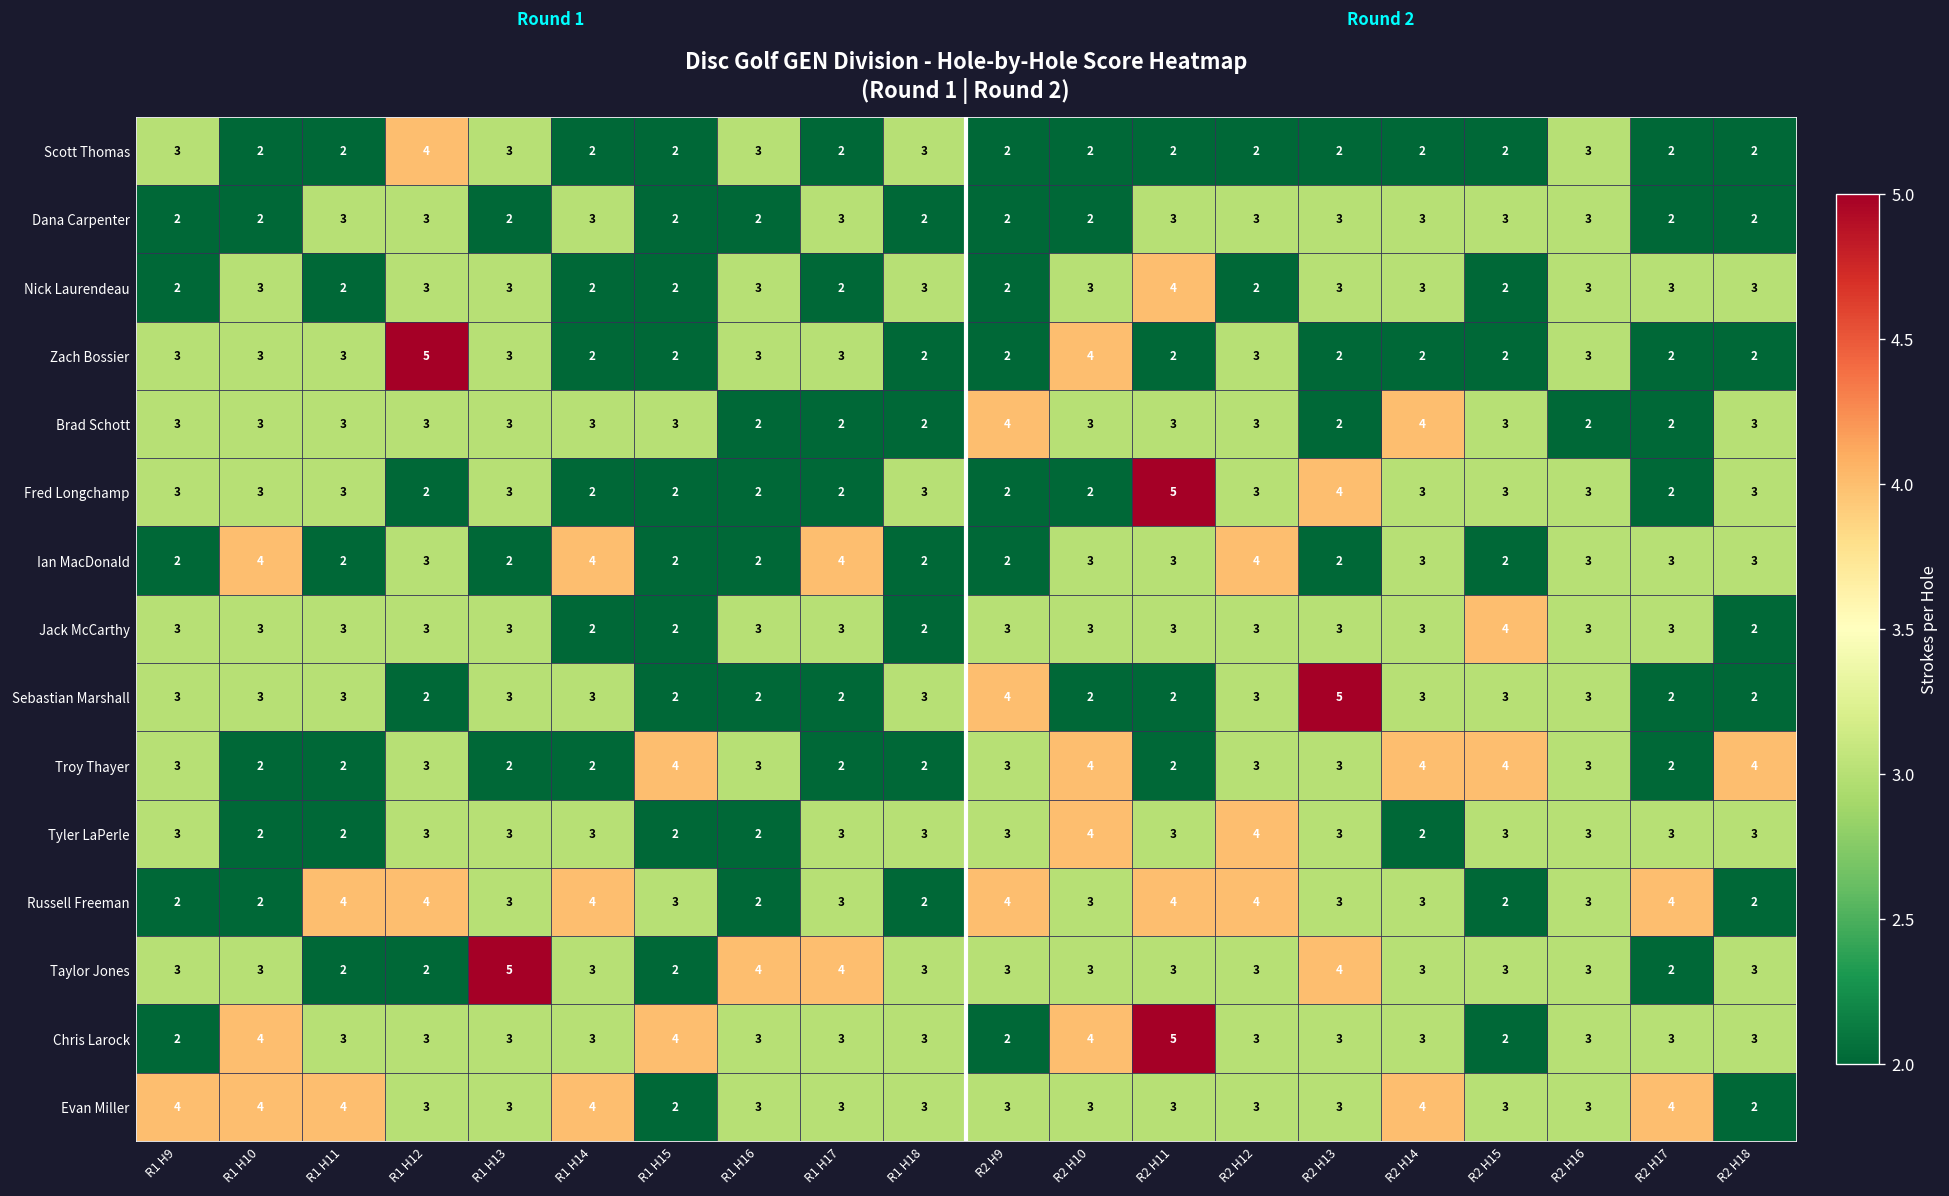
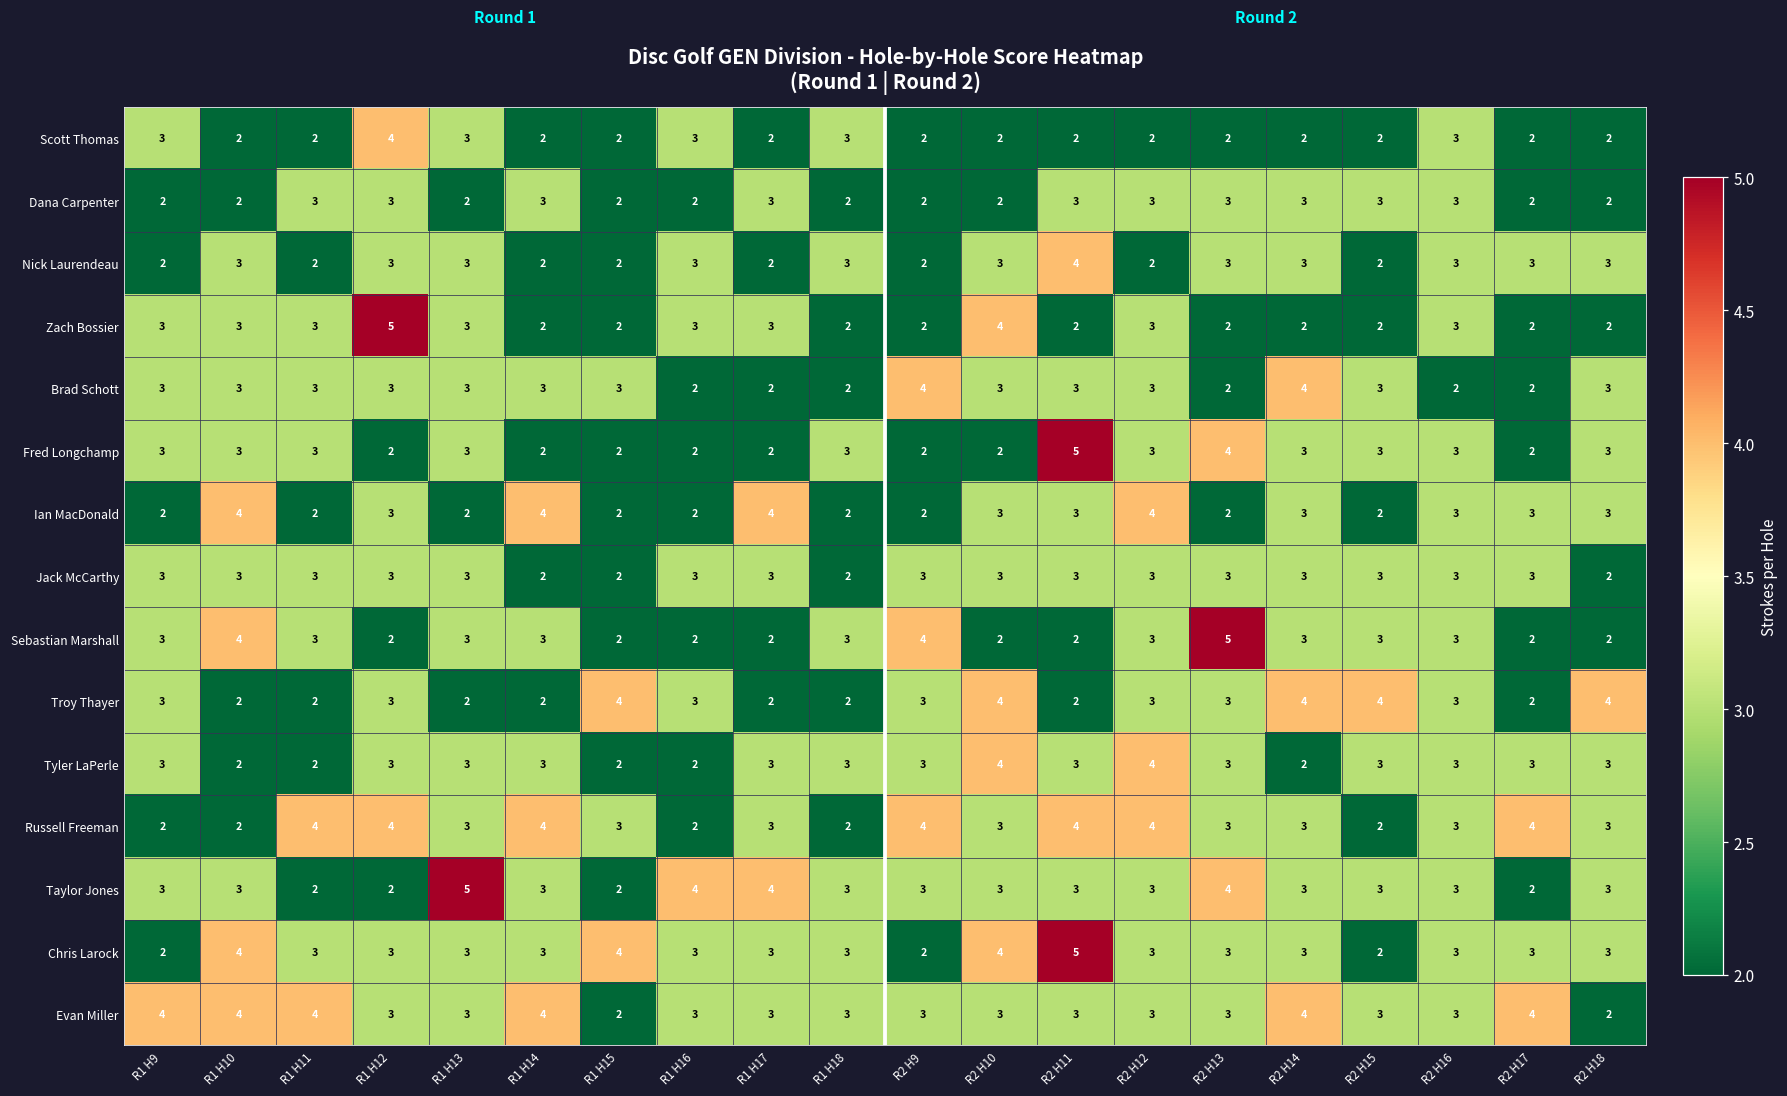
  {
    "Jack McCarthy": {
      "R1 H9": 3,
      "R1 H10": 3,
      "R1 H11": 3,
      "R1 H12": 3,
      "R1 H13": 3,
      "R1 H14": 2,
      "R1 H15": 2,
      "R1 H16": 3,
      "R1 H17": 3,
      "R1 H18": 2,
      "R2 H9": 3,
      "R2 H10": 3,
      "R2 H11": 3,
      "R2 H12": 3,
      "R2 H13": 3,
      "R2 H14": 3,
-     "R2 H15": 4,
+     "R2 H15": 3,
      "R2 H16": 3,
      "R2 H17": 3,
      "R2 H18": 2
    },
    "Sebastian Marshall": {
      "R1 H9": 3,
-     "R1 H10": 3,
+     "R1 H10": 4,
      "R1 H11": 3,
      "R1 H12": 2,
      "R1 H13": 3,
      "R1 H14": 3,
      "R1 H15": 2,
      "R1 H16": 2,
      "R1 H17": 2,
      "R1 H18": 3,
      "R2 H9": 4,
      "R2 H10": 2,
      "R2 H11": 2,
      "R2 H12": 3,
      "R2 H13": 5,
      "R2 H14": 3,
      "R2 H15": 3,
      "R2 H16": 3,
      "R2 H17": 2,
      "R2 H18": 2
    },
    "Russell Freeman": {
      "R1 H9": 2,
      "R1 H10": 2,
      "R1 H11": 4,
      "R1 H12": 4,
      "R1 H13": 3,
      "R1 H14": 4,
      "R1 H15": 3,
      "R1 H16": 2,
      "R1 H17": 3,
      "R1 H18": 2,
      "R2 H9": 4,
      "R2 H10": 3,
      "R2 H11": 4,
      "R2 H12": 4,
      "R2 H13": 3,
      "R2 H14": 3,
      "R2 H15": 2,
      "R2 H16": 3,
      "R2 H17": 4,
-     "R2 H18": 2
+     "R2 H18": 3
    }
  }
